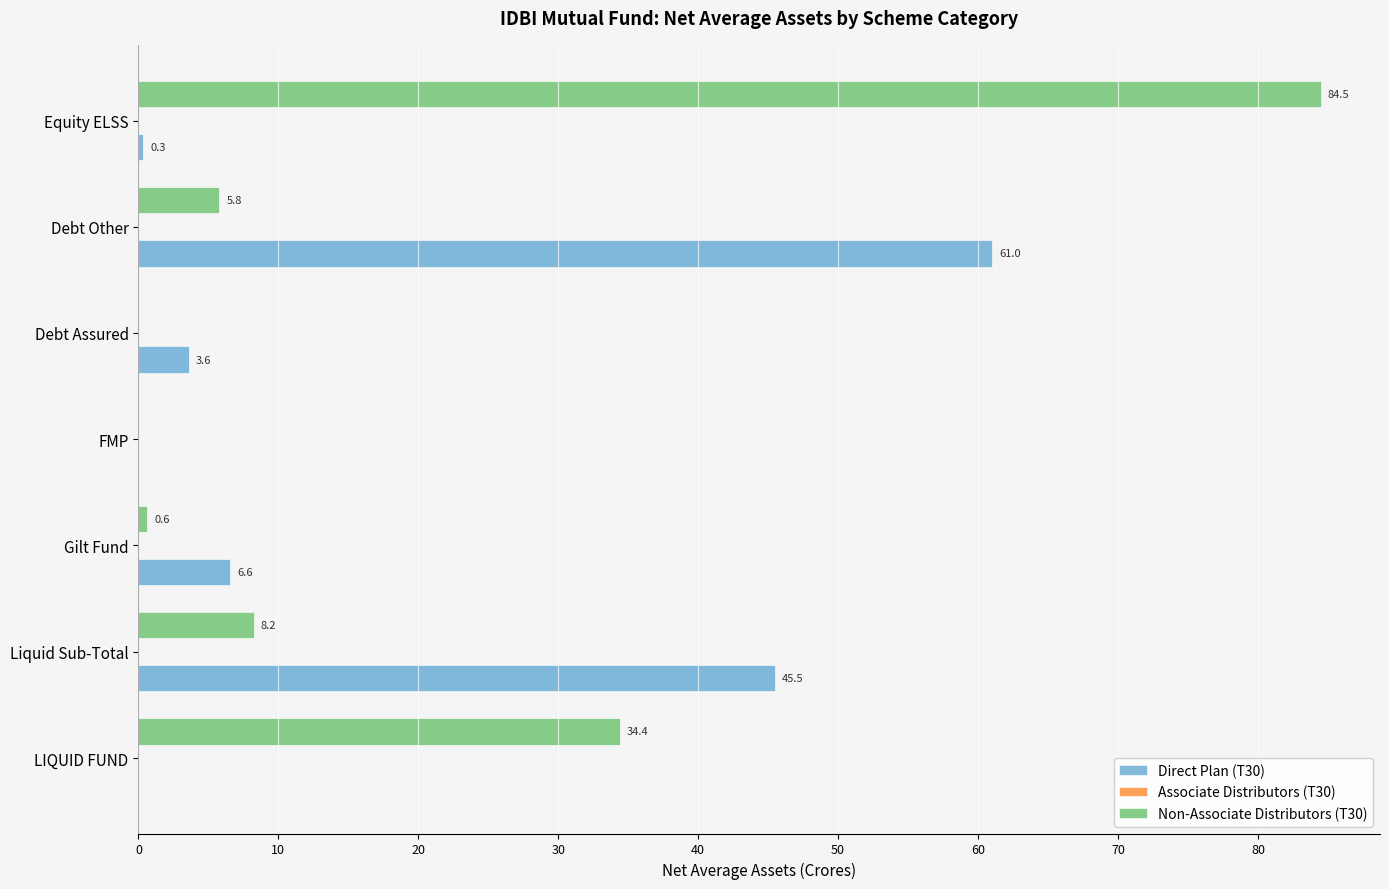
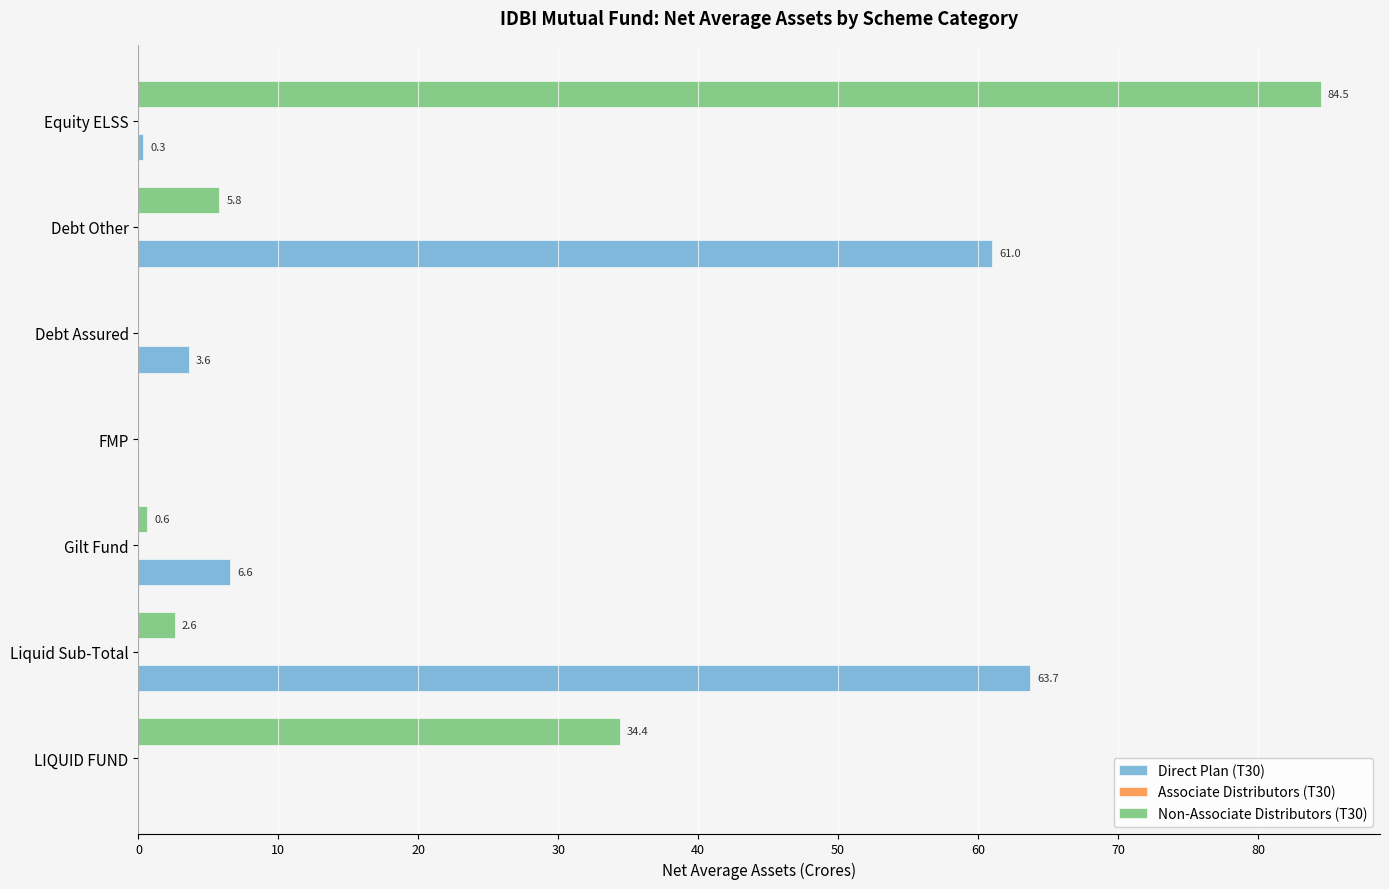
  {
    "Direct Plan (T30)": {
      "Equity ELSS": 0.3,
      "Debt Other": 61.0,
      "Debt Assured": 3.6,
      "Gilt Fund": 6.6,
-     "Liquid Sub-Total": 45.5
+     "Liquid Sub-Total": 63.7
    },
    "Associate Distributors (T30)": {
      "Equity ELSS": 0.0,
      "Debt Other": 0.0,
      "Debt Assured": 0.0,
      "FMP": 0.0,
      "Gilt Fund": 0.0,
      "Liquid Sub-Total": 0.0,
      "LIQUID FUND": 0.0
    },
    "Non-Associate Distributors (T30)": {
      "Equity ELSS": 84.5,
      "Debt Other": 5.8,
      "Gilt Fund": 0.6,
-     "Liquid Sub-Total": 8.2,
+     "Liquid Sub-Total": 2.6,
      "LIQUID FUND": 34.4
    }
  }
